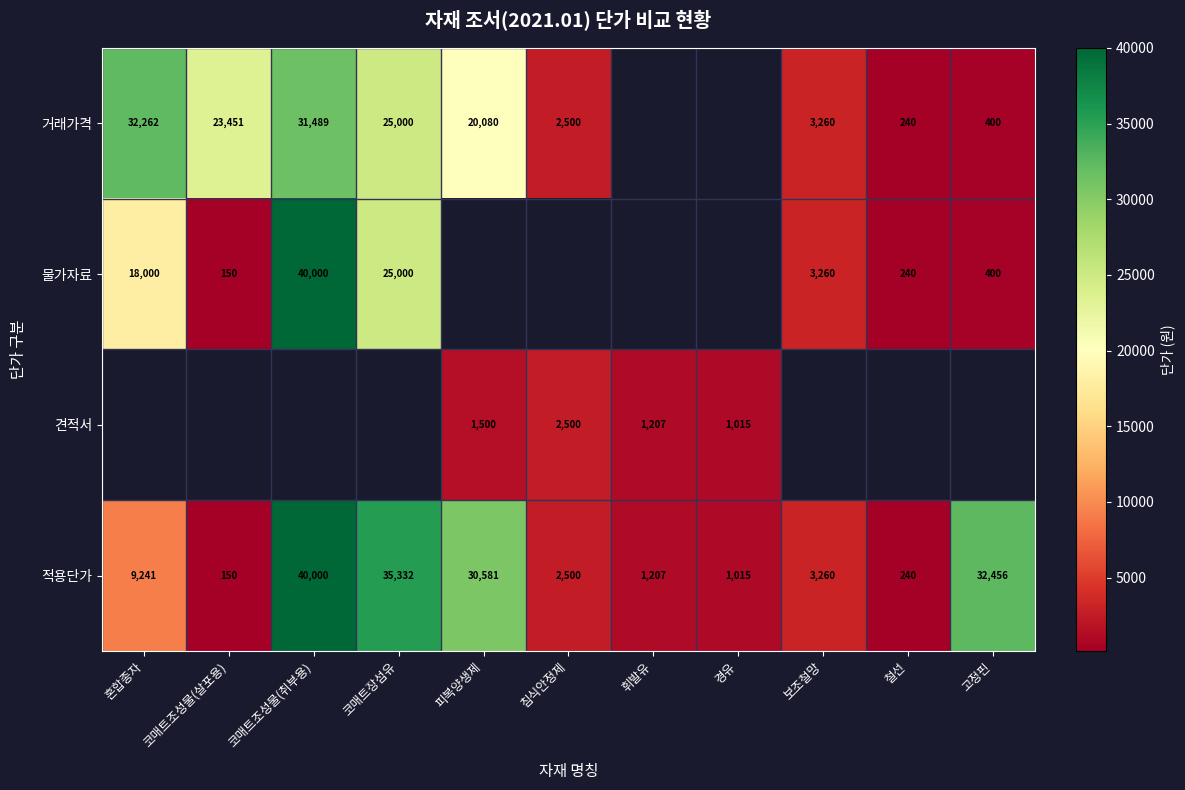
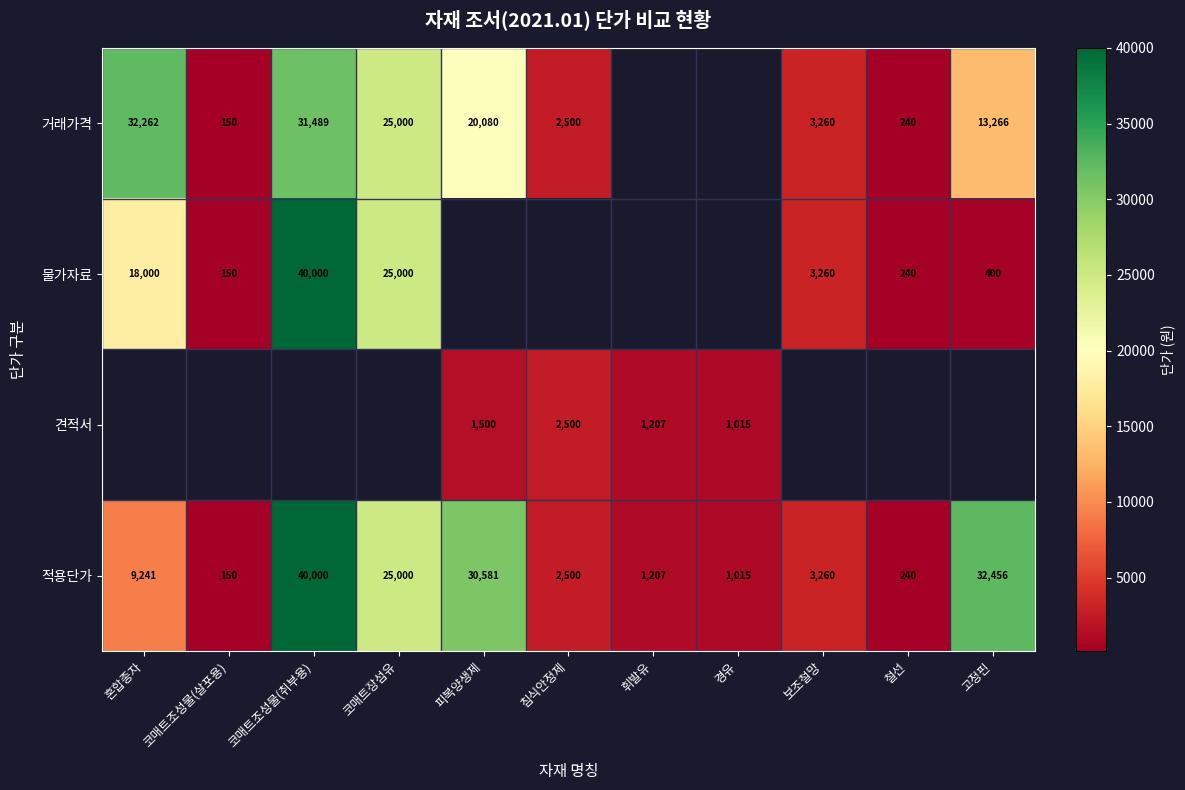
  {
    "거래가격": {
      "혼합종자": "32,262",
-     "코매트조성물(살포용)": "23,451",
+     "코매트조성물(살포용)": "150",
      "코매트조성물(취부용)": "31,489",
      "코매트장섬유": "25,000",
      "피복양생제": "20,080",
      "침식안정제": "2,500",
      "보조철망": "3,260",
      "철선": "240",
-     "고정핀": "400"
+     "고정핀": "13,266"
    },
    "물가자료": {
      "혼합종자": "18,000",
      "코매트조성물(살포용)": "150",
      "코매트조성물(취부용)": "40,000",
      "코매트장섬유": "25,000",
      "보조철망": "3,260",
      "철선": "240",
      "고정핀": "400"
    },
    "견적서": {
      "피복양생제": "1,500",
      "침식안정제": "2,500",
      "휘발유": "1,207",
      "경유": "1,015"
    },
    "적용단가": {
      "혼합종자": "9,241",
      "코매트조성물(살포용)": "150",
      "코매트조성물(취부용)": "40,000",
-     "코매트장섬유": "35,332",
+     "코매트장섬유": "25,000",
      "피복양생제": "30,581",
      "침식안정제": "2,500",
      "휘발유": "1,207",
      "경유": "1,015",
      "보조철망": "3,260",
      "철선": "240",
      "고정핀": "32,456"
    }
  }
